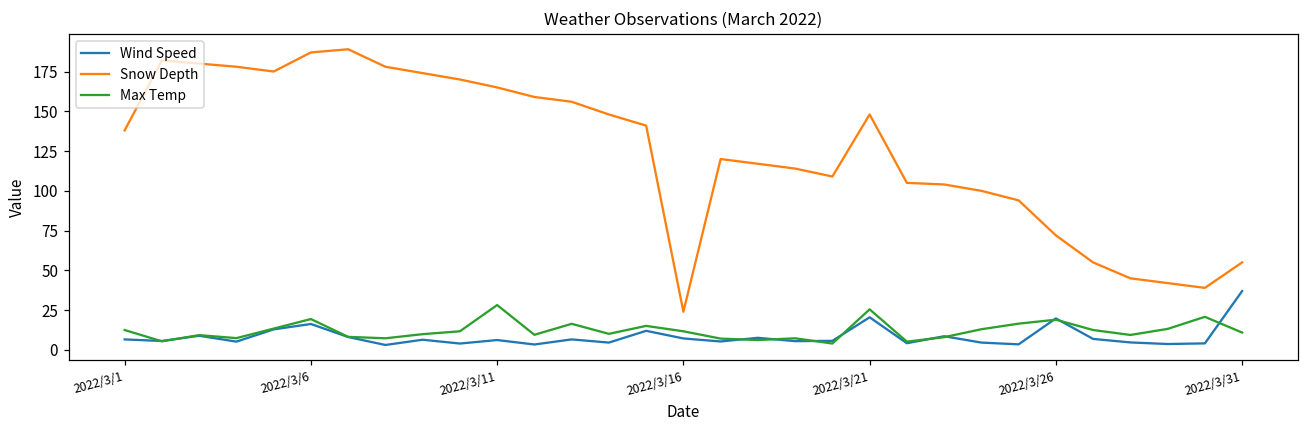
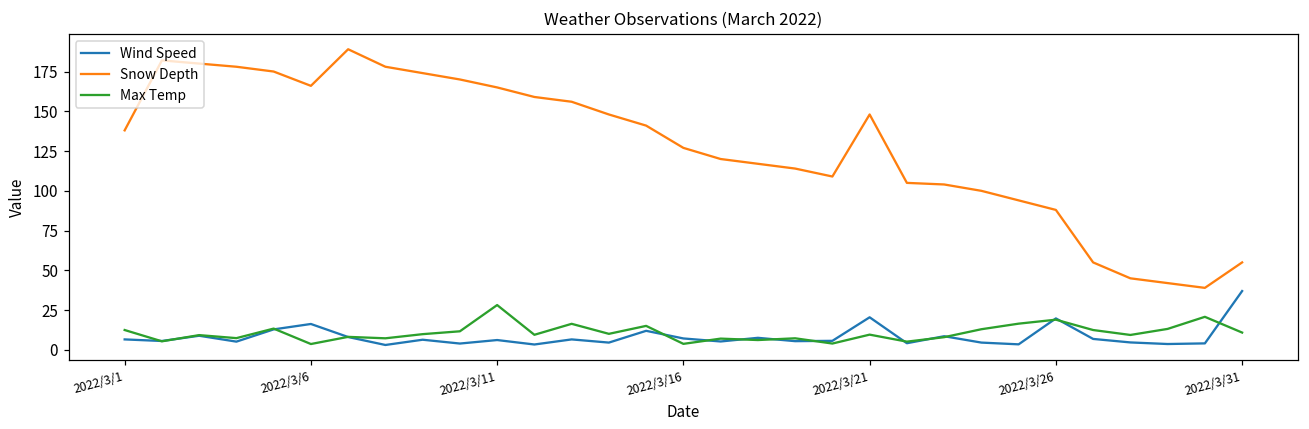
  {
    "Wind Speed": {
      "2022/3/1": 7,
      "2022/3/6": 16,
      "2022/3/11": 6,
      "2022/3/16": 7,
      "2022/3/21": 21,
      "2022/3/31": 37
    },
    "Snow Depth": {
      "2022/3/1": 138,
-     "2022/3/6": 187,
+     "2022/3/6": 166,
      "2022/3/11": 165,
-     "2022/3/16": 24,
+     "2022/3/16": 127,
      "2022/3/21": 148,
-     "2022/3/26": 72,
+     "2022/3/26": 88,
      "2022/3/31": 55
    },
    "Max Temp": {
      "2022/3/1": 13,
-     "2022/3/6": 19,
+     "2022/3/6": 4,
      "2022/3/11": 28,
-     "2022/3/16": 12,
-     "2022/3/21": 26,
+     "2022/3/16": 4,
+     "2022/3/21": 10,
      "2022/3/31": 11
    }
  }
